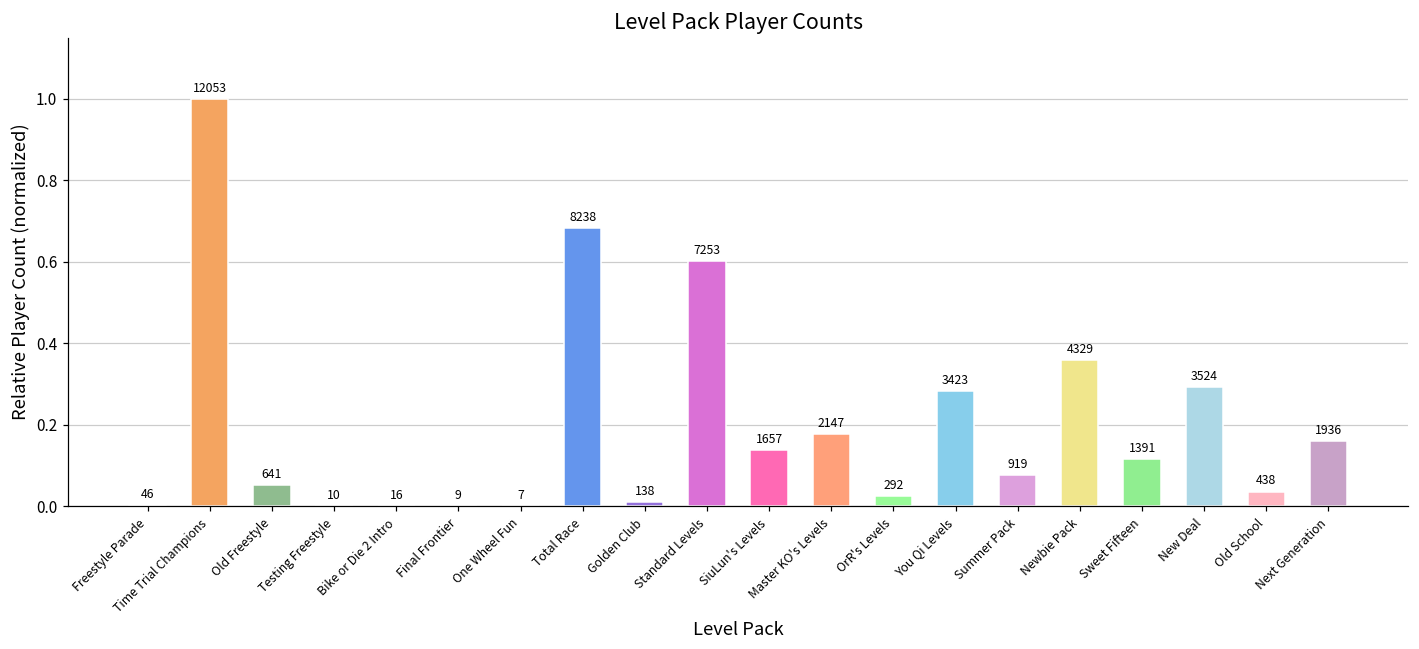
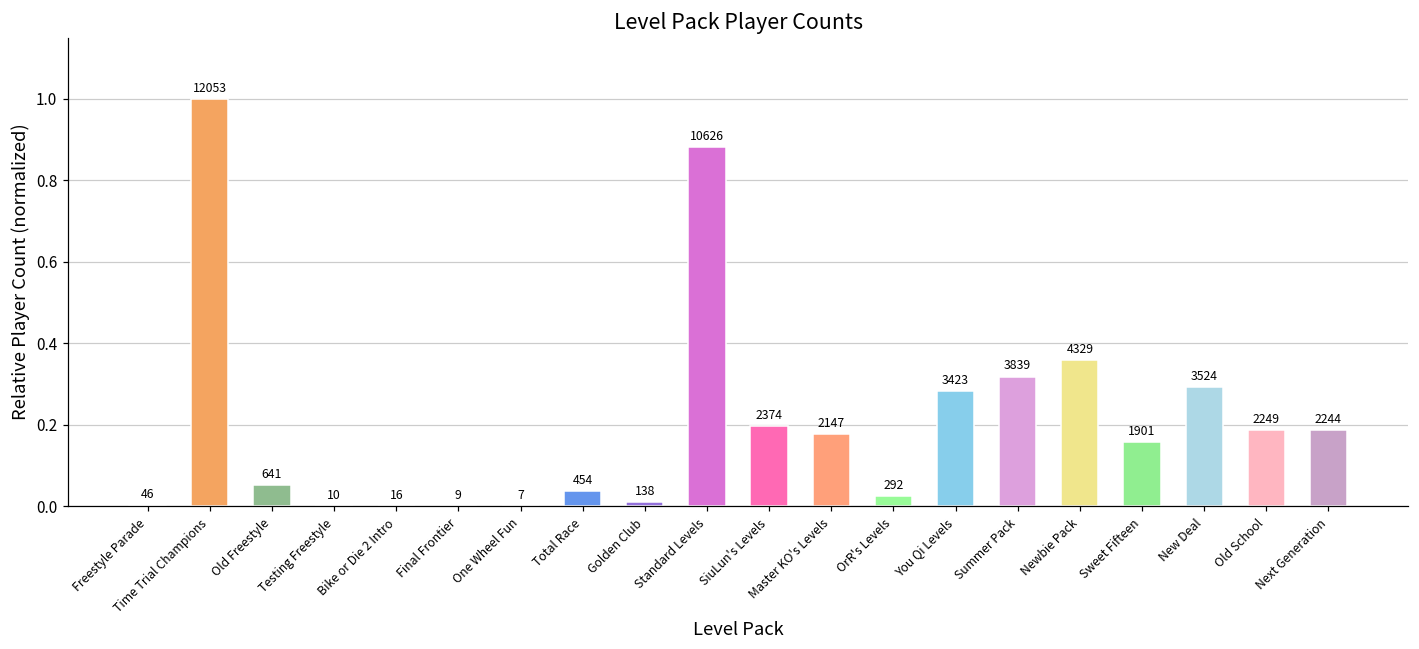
  {
-   "Total Race": 8238,
-   "Standard Levels": 7253,
-   "SiuLun's Levels": 1657,
-   "Summer Pack": 919,
-   "Sweet Fifteen": 1391,
-   "Old School": 438,
-   "Next Generation": 1936
+   "Total Race": 454,
+   "Standard Levels": 10626,
+   "SiuLun's Levels": 2374,
+   "Summer Pack": 3839,
+   "Sweet Fifteen": 1901,
+   "Old School": 2249,
+   "Next Generation": 2244
  }
